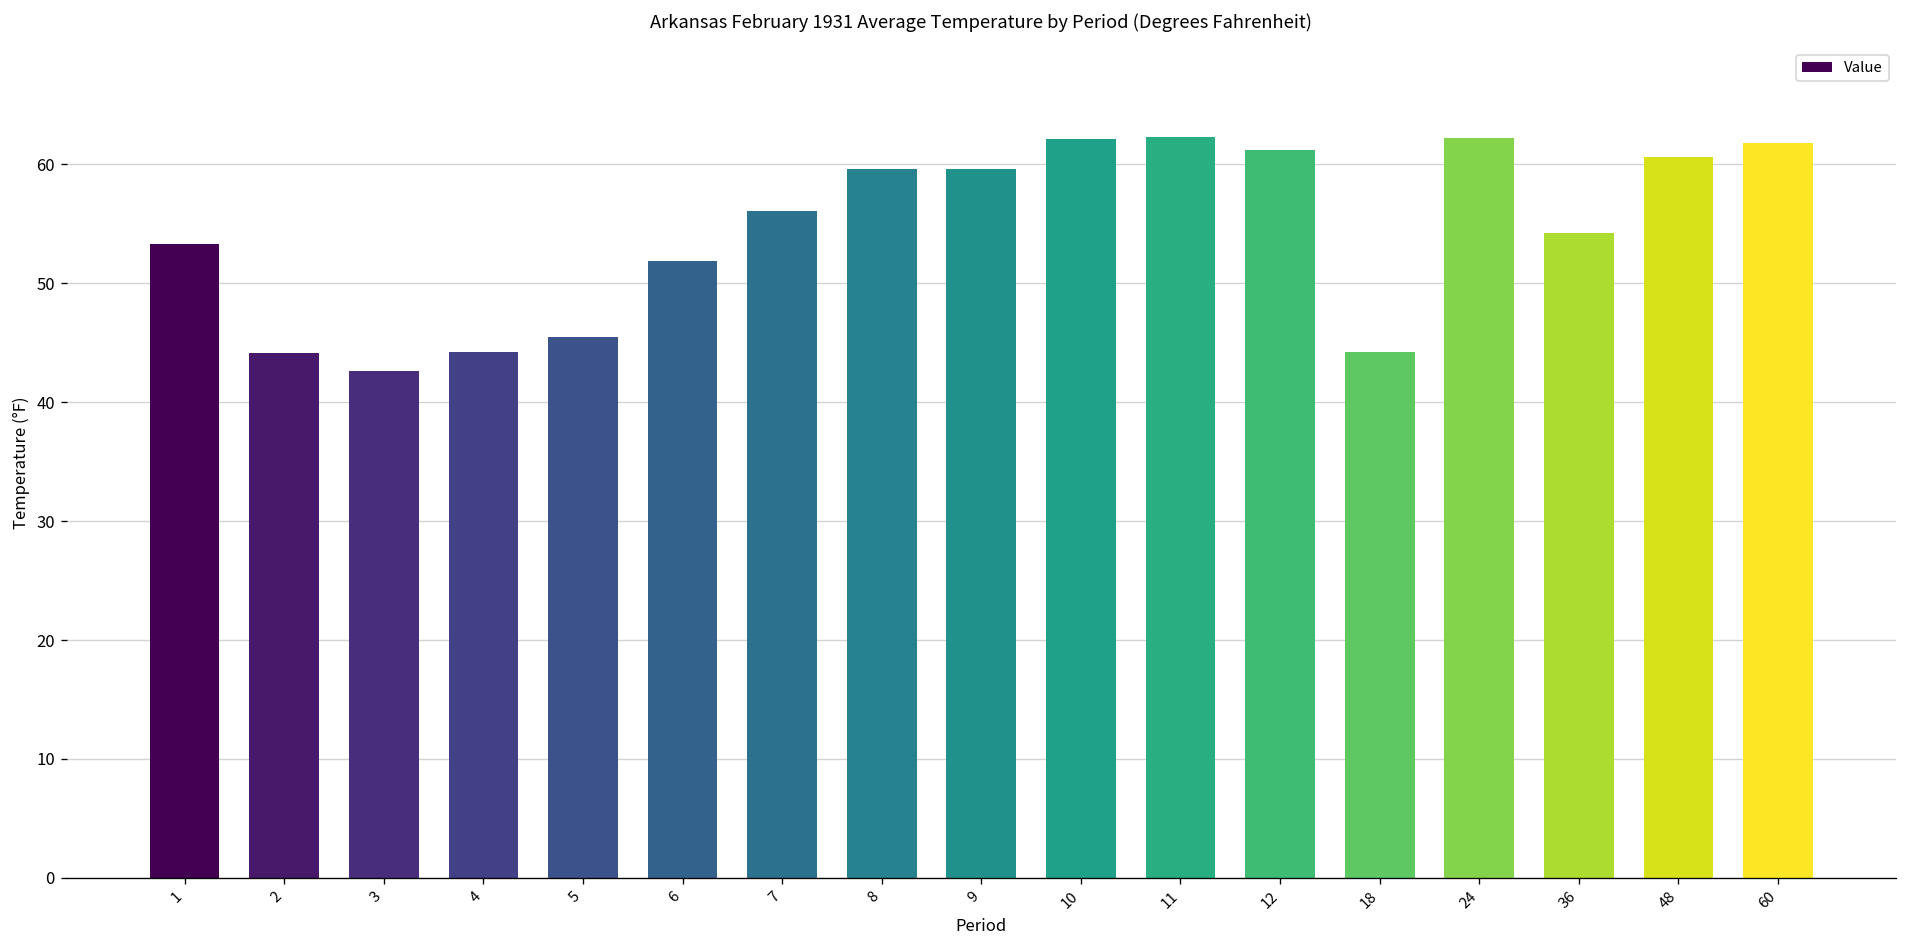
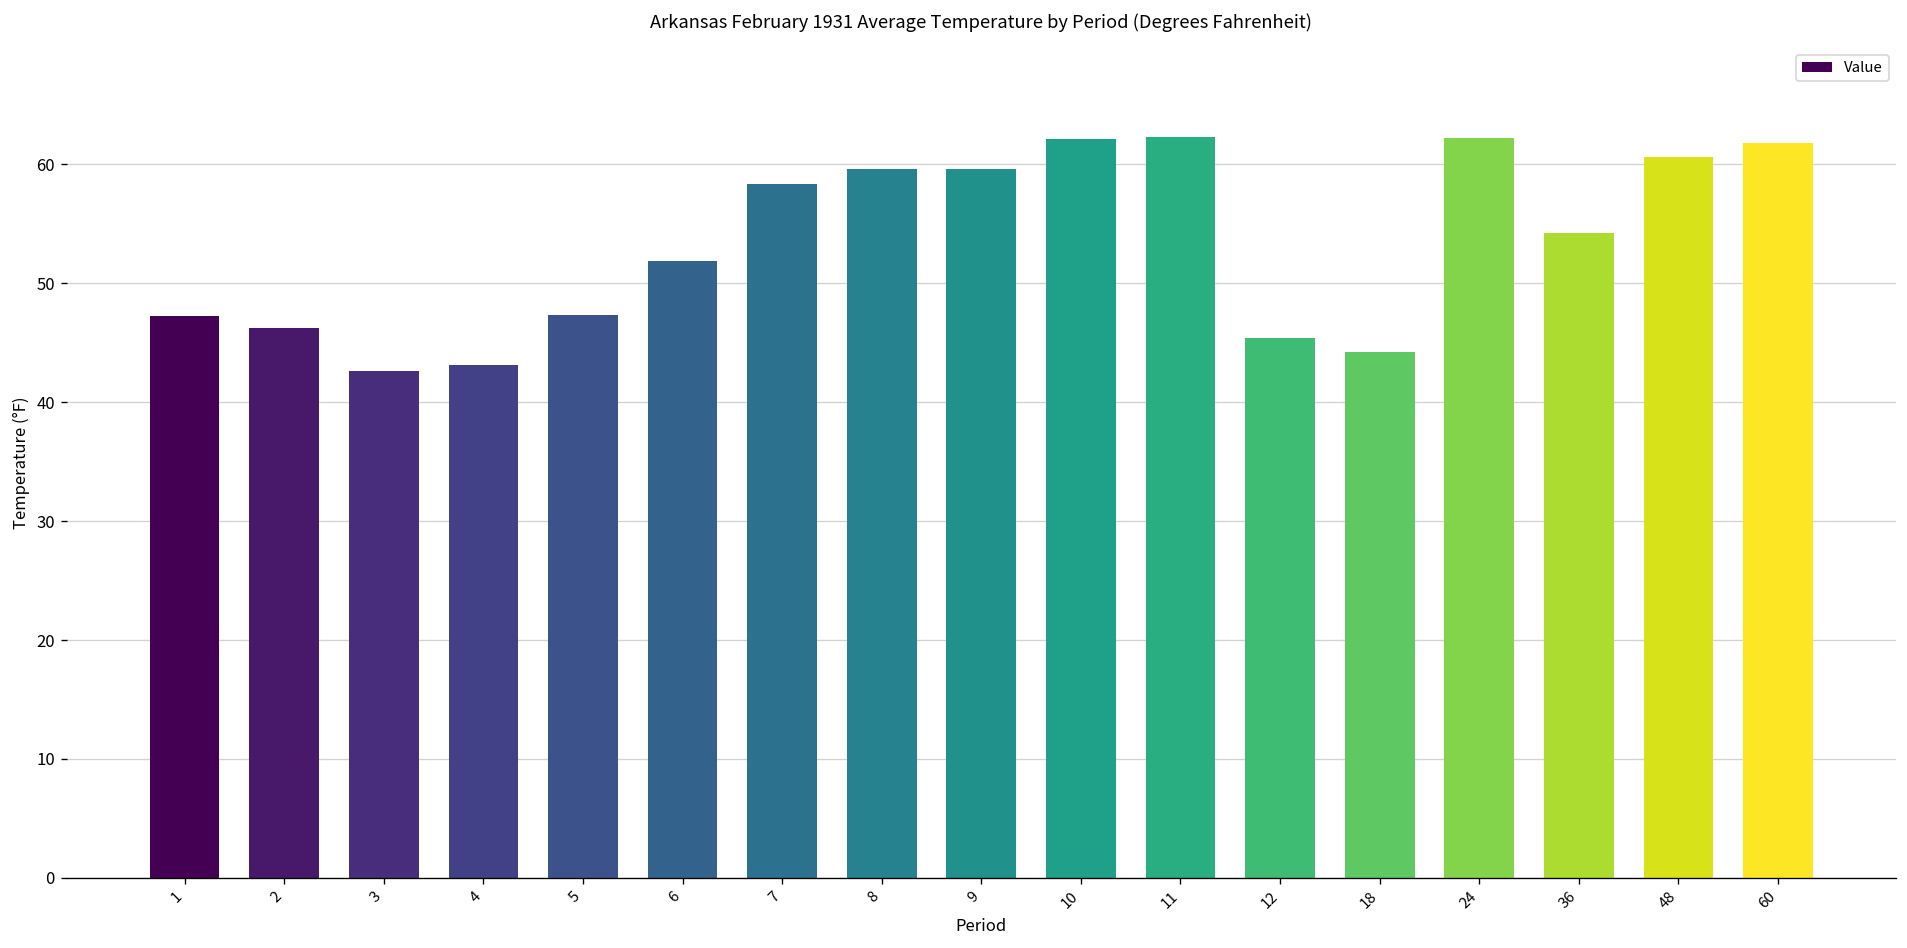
  {
-   "1": 53,
-   "2": 44,
+   "1": 47,
+   "2": 46,
    "3": 43,
-   "4": 44,
-   "5": 46,
+   "4": 43,
+   "5": 47,
    "6": 52,
-   "7": 56,
+   "7": 58,
    "8": 60,
    "9": 60,
    "10": 62,
    "11": 62,
-   "12": 61,
+   "12": 45,
    "18": 44,
    "24": 62,
    "36": 54,
    "48": 61,
    "60": 62
  }
